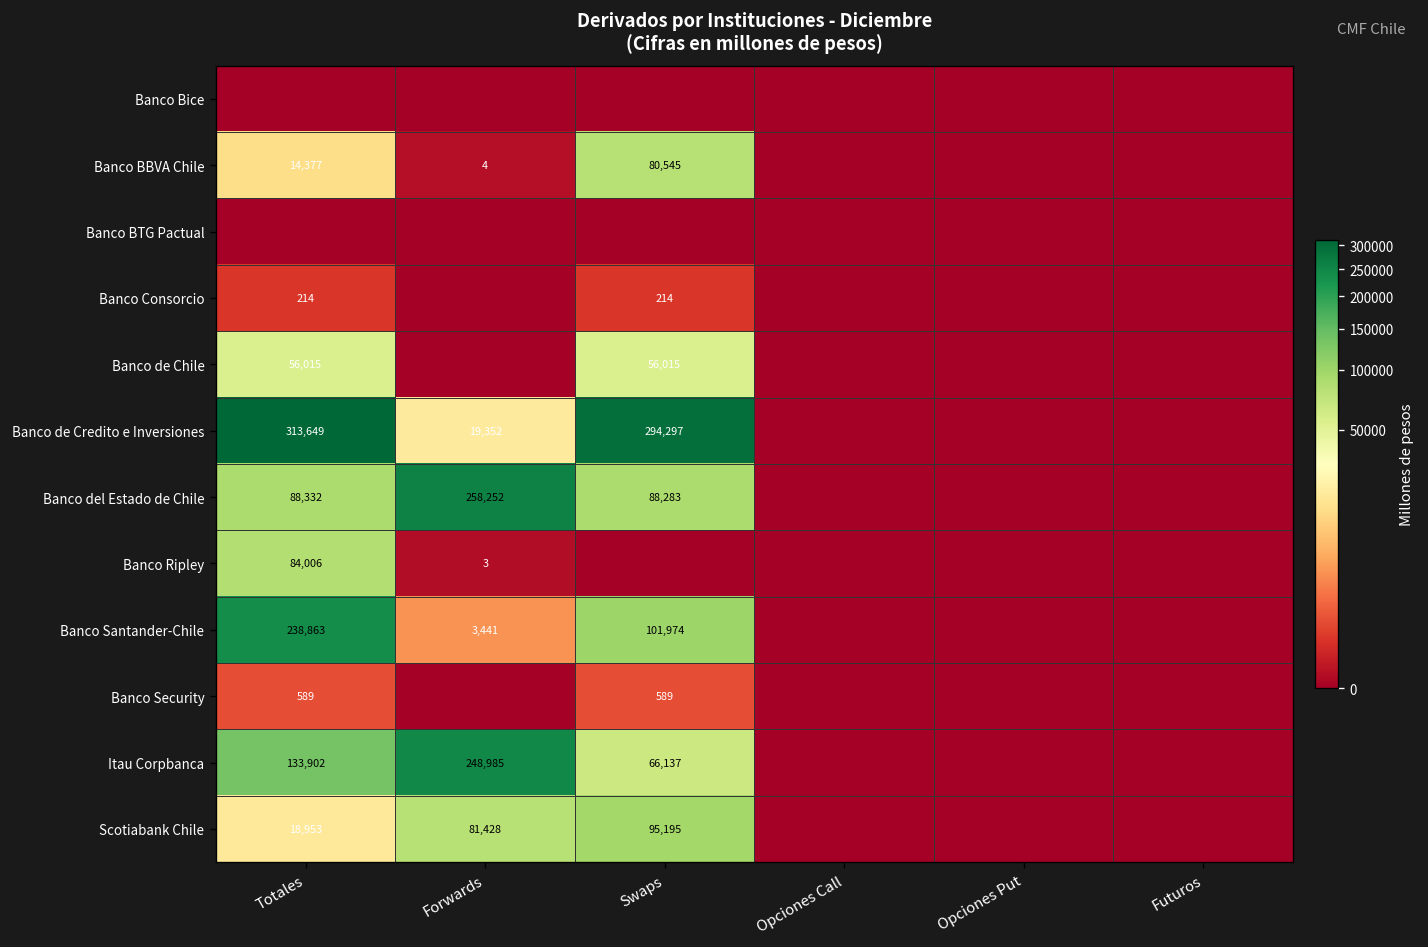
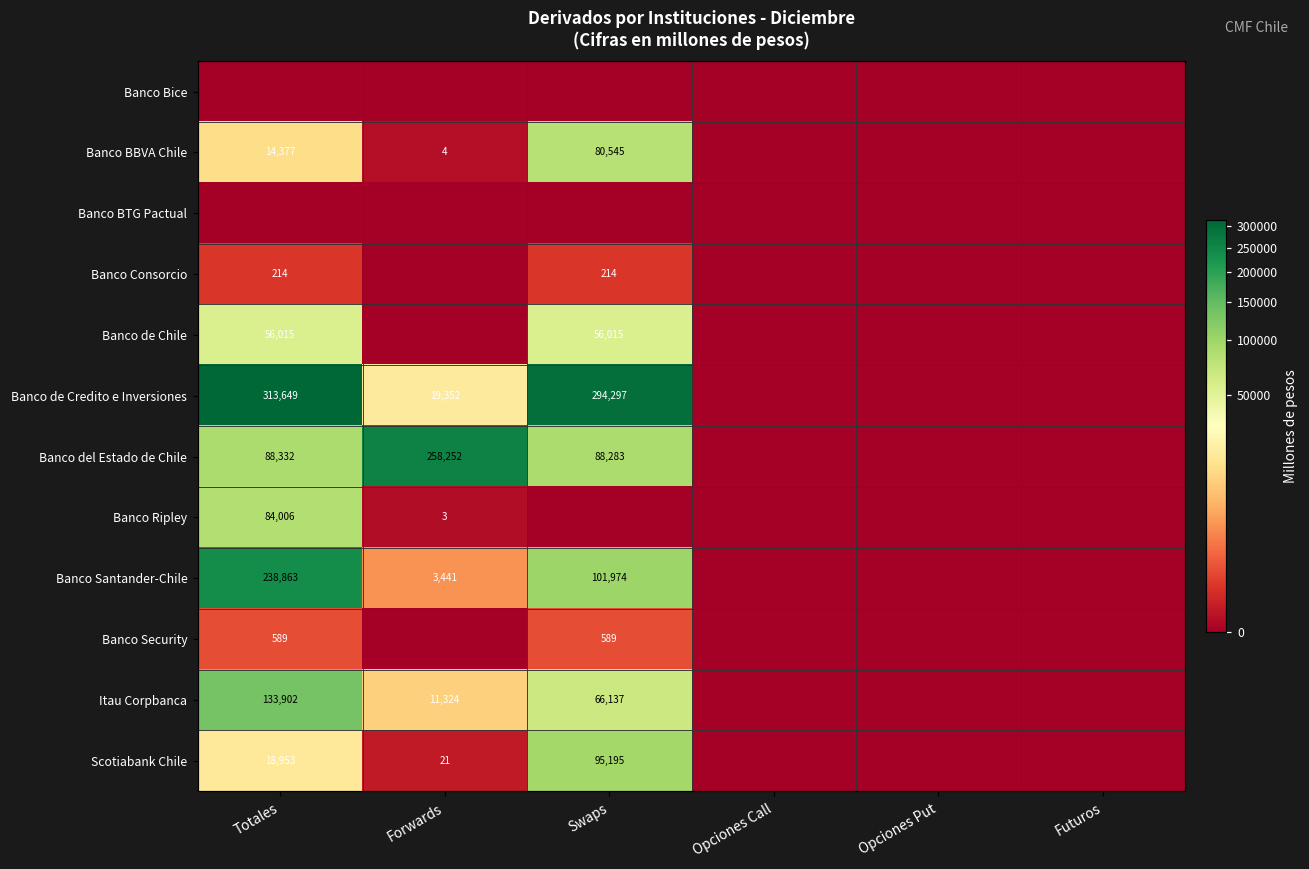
  {
    "Banco BBVA Chile": {
      "Totales": "14,377",
      "Forwards": "4",
      "Swaps": "80,545"
    },
    "Banco Consorcio": {
      "Totales": "214",
      "Swaps": "214"
    },
    "Banco de Chile": {
      "Totales": "56,015",
      "Swaps": "56,015"
    },
    "Banco de Credito e Inversiones": {
      "Totales": "313,649",
      "Forwards": "19,352",
      "Swaps": "294,297"
    },
    "Banco del Estado de Chile": {
      "Totales": "88,332",
      "Forwards": "258,252",
      "Swaps": "88,283"
    },
    "Banco Ripley": {
      "Totales": "84,006",
      "Forwards": "3"
    },
    "Banco Santander-Chile": {
      "Totales": "238,863",
      "Forwards": "3,441",
      "Swaps": "101,974"
    },
    "Banco Security": {
      "Totales": "589",
      "Swaps": "589"
    },
    "Itau Corpbanca": {
      "Totales": "133,902",
-     "Forwards": "248,985",
+     "Forwards": "11,324",
      "Swaps": "66,137"
    },
    "Scotiabank Chile": {
      "Totales": "18,953",
-     "Forwards": "81,428",
+     "Forwards": "21",
      "Swaps": "95,195"
    }
  }
